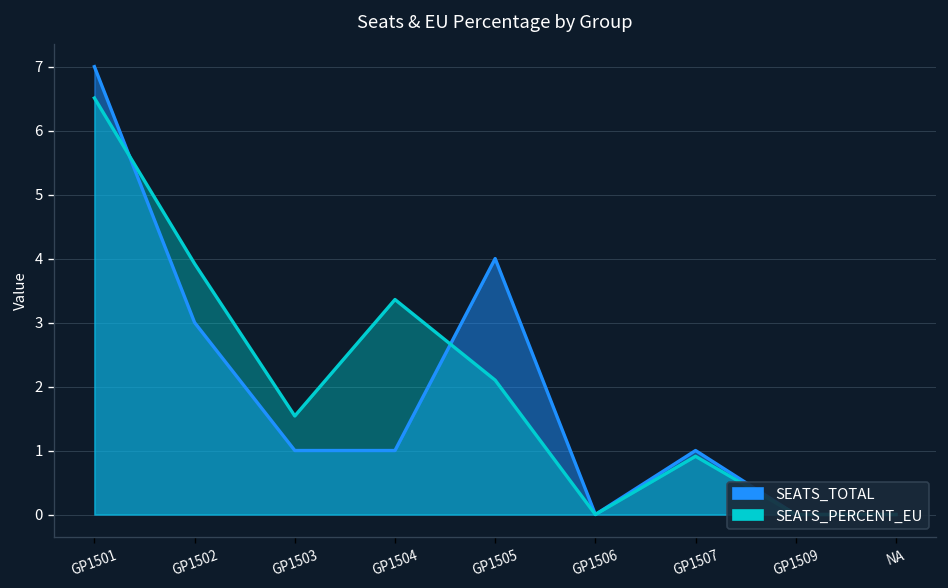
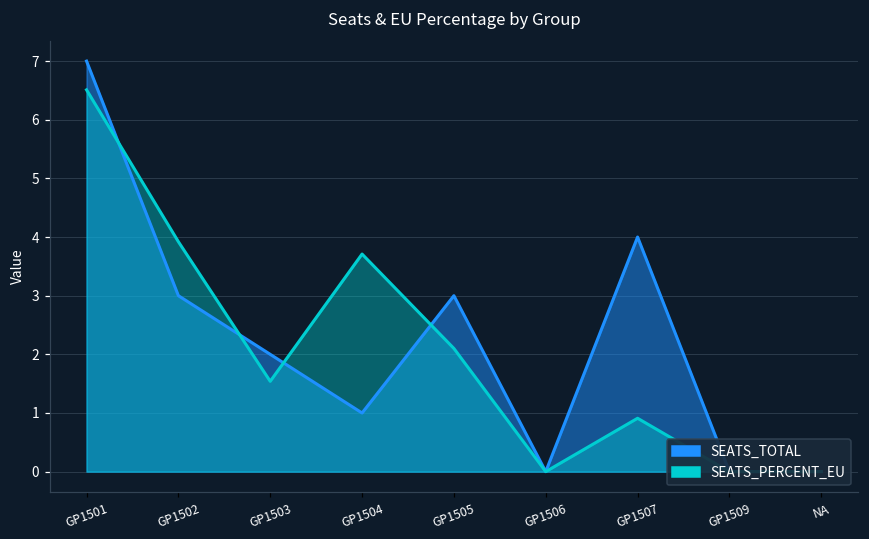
  {
    "SEATS_TOTAL": {
      "GP1501": 7,
      "GP1502": 3,
-     "GP1503": 1,
+     "GP1503": 2,
      "GP1504": 1,
-     "GP1505": 4,
-     "GP1507": 1
+     "GP1505": 3,
+     "GP1507": 4
    },
    "SEATS_PERCENT_EU": {
      "GP1501": 6.5,
      "GP1502": 3.9,
      "GP1503": 1.5,
-     "GP1504": 3.4,
+     "GP1504": 3.7,
      "GP1505": 2.1,
      "GP1507": 0.9
    }
  }
